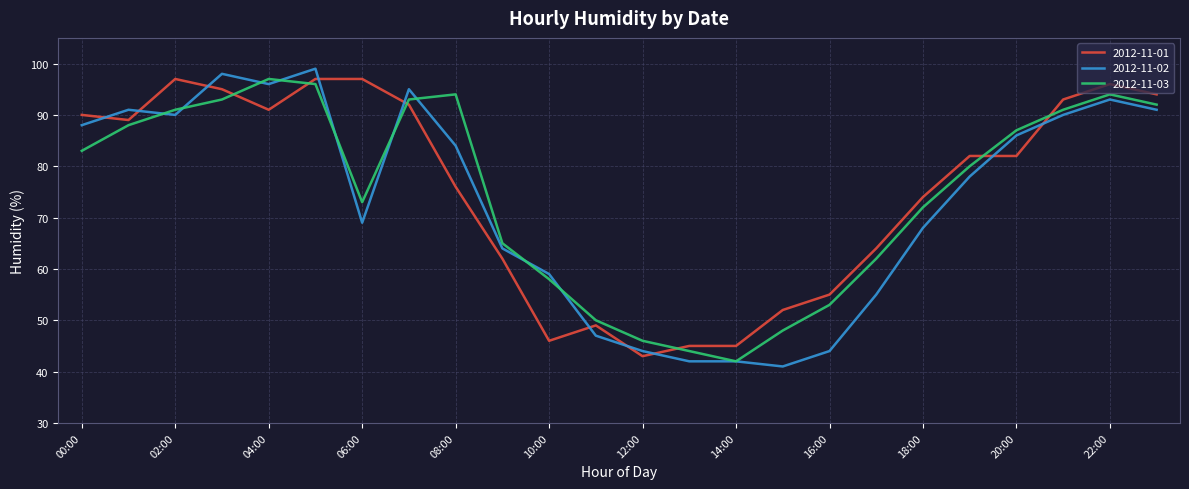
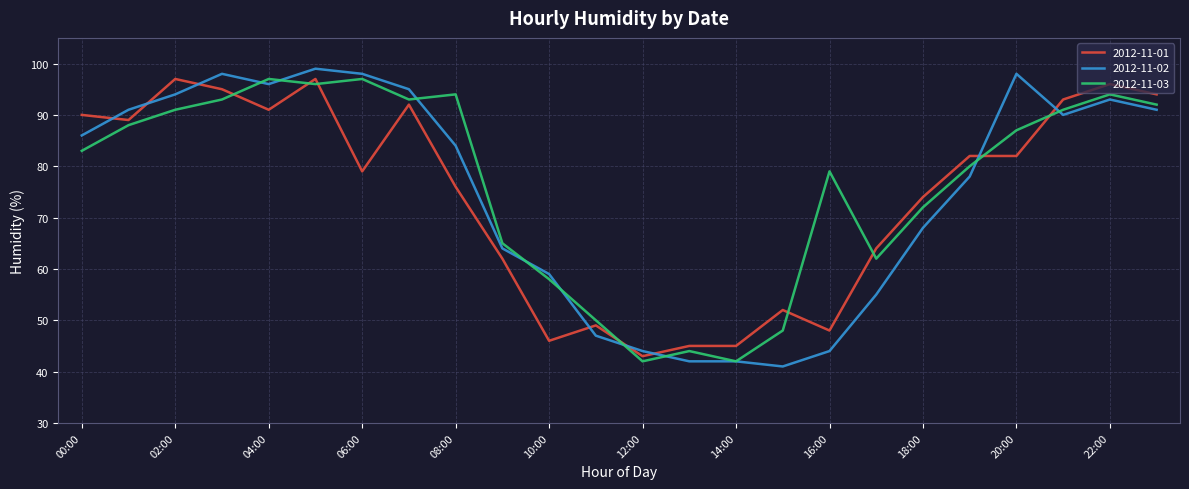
  {
    "2012-11-01": {
      "00:00": 90,
      "02:00": 97,
      "04:00": 91,
-     "06:00": 97,
+     "06:00": 79,
      "08:00": 76,
      "10:00": 46,
      "12:00": 43,
      "14:00": 45,
-     "16:00": 55,
+     "16:00": 48,
      "18:00": 74,
      "20:00": 82
    },
    "2012-11-02": {
-     "00:00": 88,
-     "02:00": 90,
+     "00:00": 86,
+     "02:00": 94,
      "04:00": 96,
-     "06:00": 69,
+     "06:00": 98,
      "08:00": 84,
      "10:00": 59,
      "12:00": 44,
      "16:00": 44,
      "18:00": 68,
-     "20:00": 86,
+     "20:00": 98,
      "22:00": 93
    },
    "2012-11-03": {
      "00:00": 83,
      "02:00": 91,
      "04:00": 97,
-     "06:00": 73,
+     "06:00": 97,
      "08:00": 94,
      "10:00": 58,
-     "12:00": 46,
-     "16:00": 53,
+     "12:00": 42,
+     "16:00": 79,
      "18:00": 72,
      "20:00": 87,
      "22:00": 94
    }
  }
